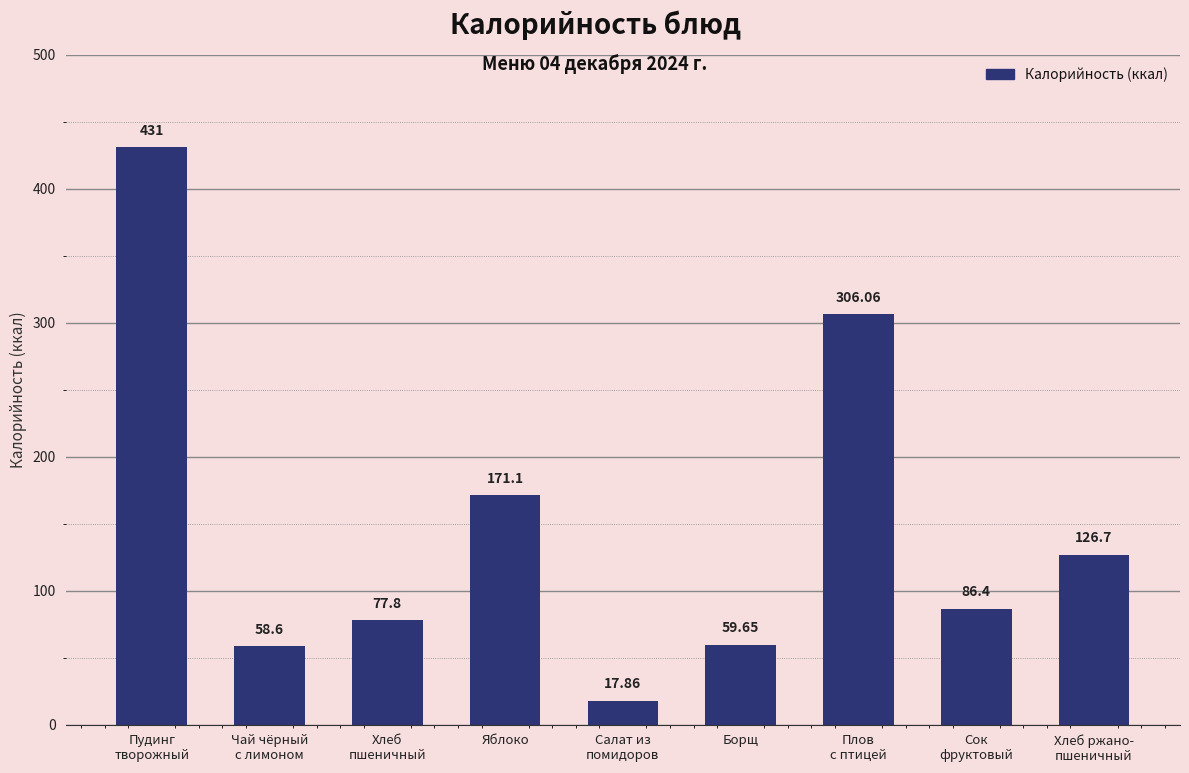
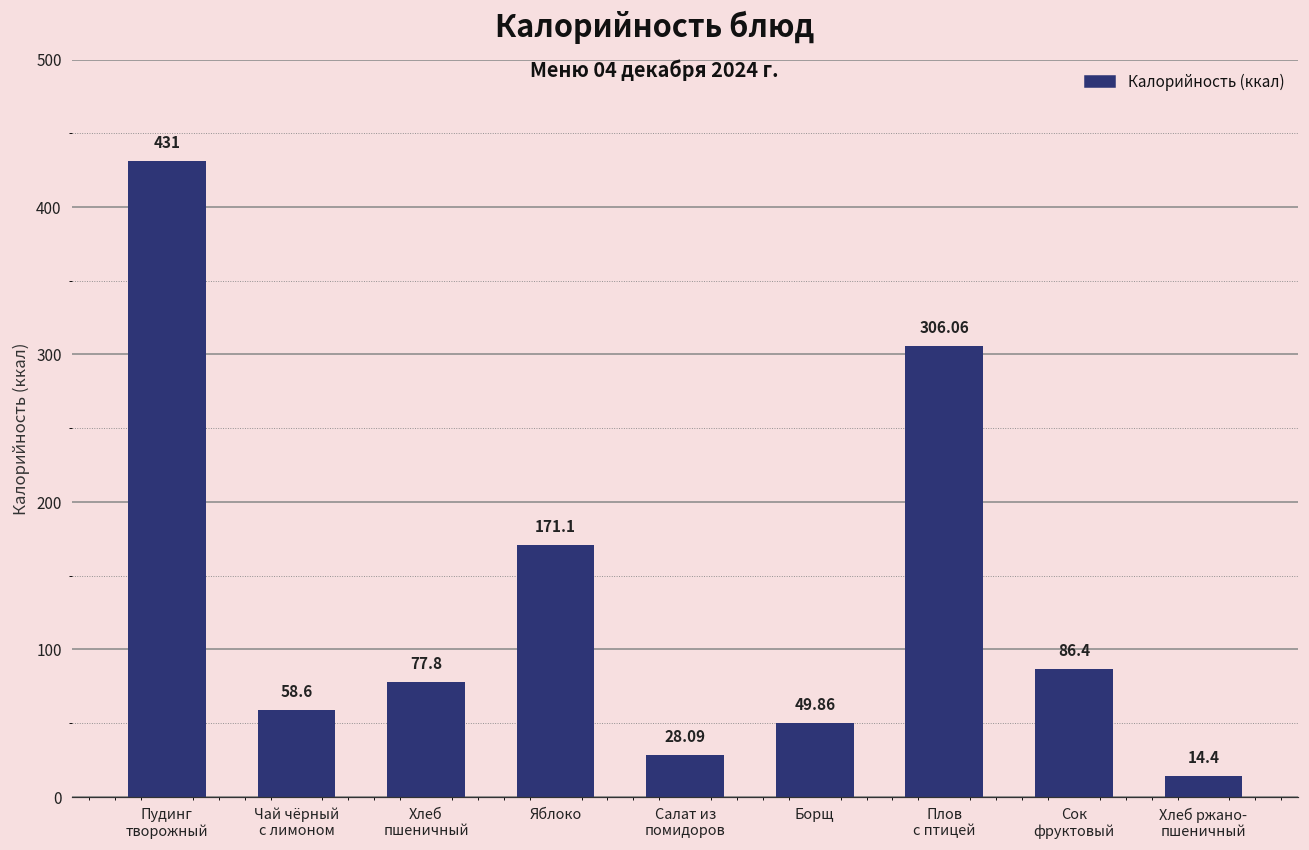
  {
    "Пудинг творожный": 431,
    "Чай чёрный с лимоном": 58.6,
    "Хлеб пшеничный": 77.8,
    "Яблоко": 171.1,
-   "Салат из помидоров": 17.86,
-   "Борщ": 59.65,
+   "Салат из помидоров": 28.09,
+   "Борщ": 49.86,
    "Плов с птицей": 306.06,
    "Сок фруктовый": 86.4,
-   "Хлеб ржано- пшеничный": 126.7
+   "Хлеб ржано- пшеничный": 14.4
  }
